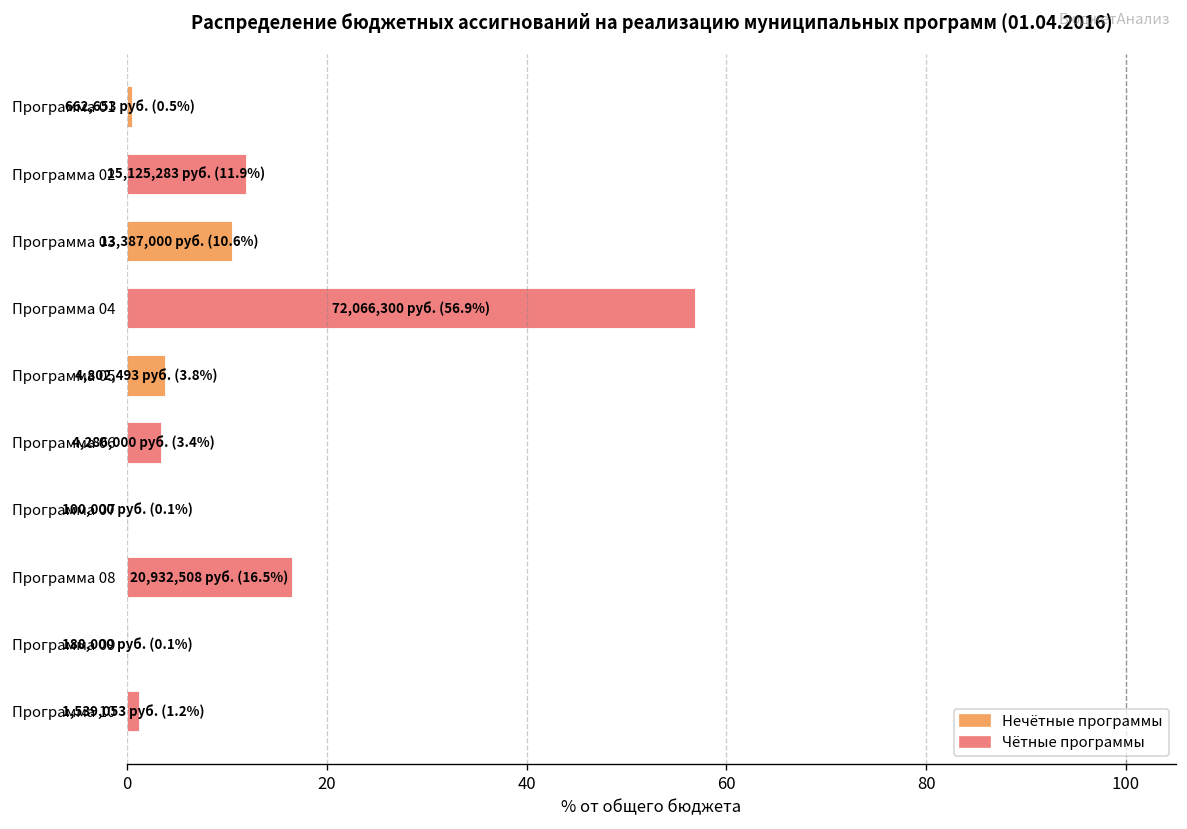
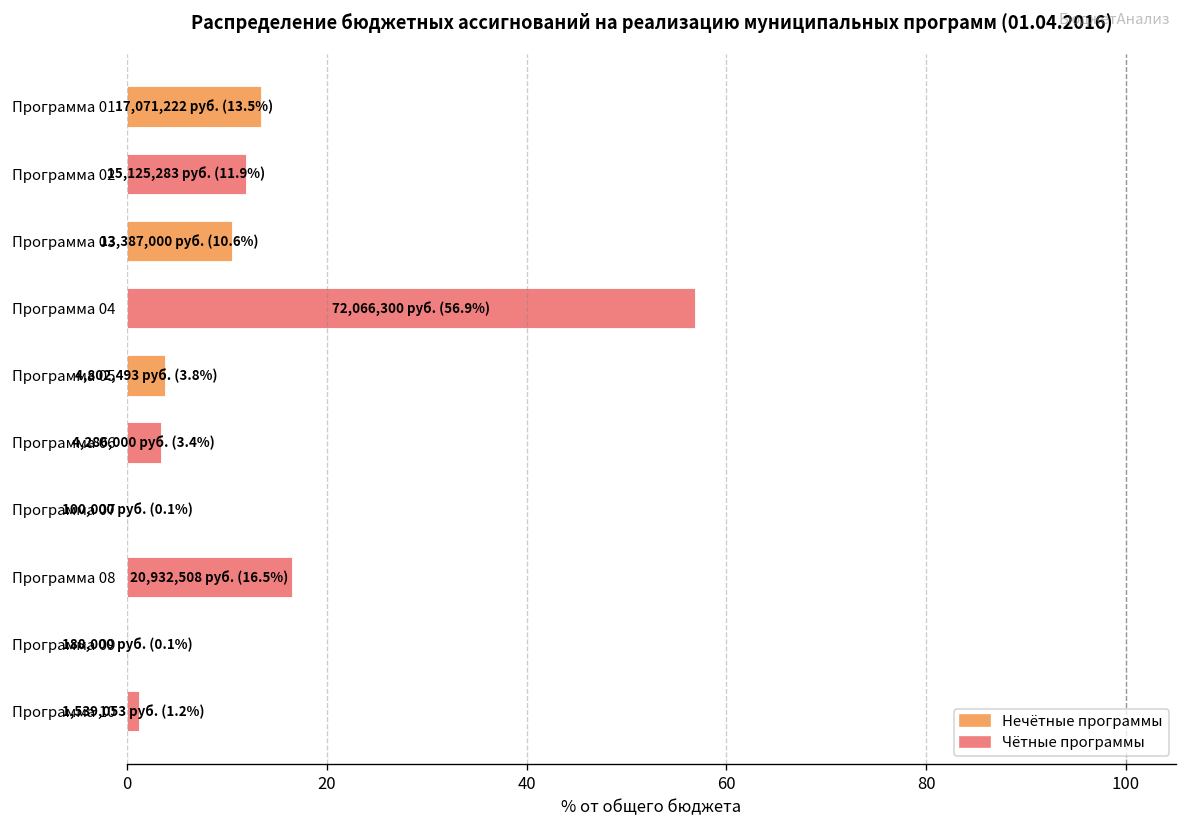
  {
-   "Программа 01": "662,653 руб. (0.5%)",
+   "Программа 01": "17,071,222 руб. (13.5%)",
    "Программа 02": "(11.9%)",
    "Программа 03": "(10.6%)",
    "Программа 04": "(56.9%)",
    "Программа 05": "(3.8%)",
    "Программа 06": "(3.4%)",
    "Программа 07": "(0.1%)",
    "Программа 08": "(16.5%)",
    "Программа 09": "(0.1%)",
    "Программа 10": "(1.2%)"
  }
